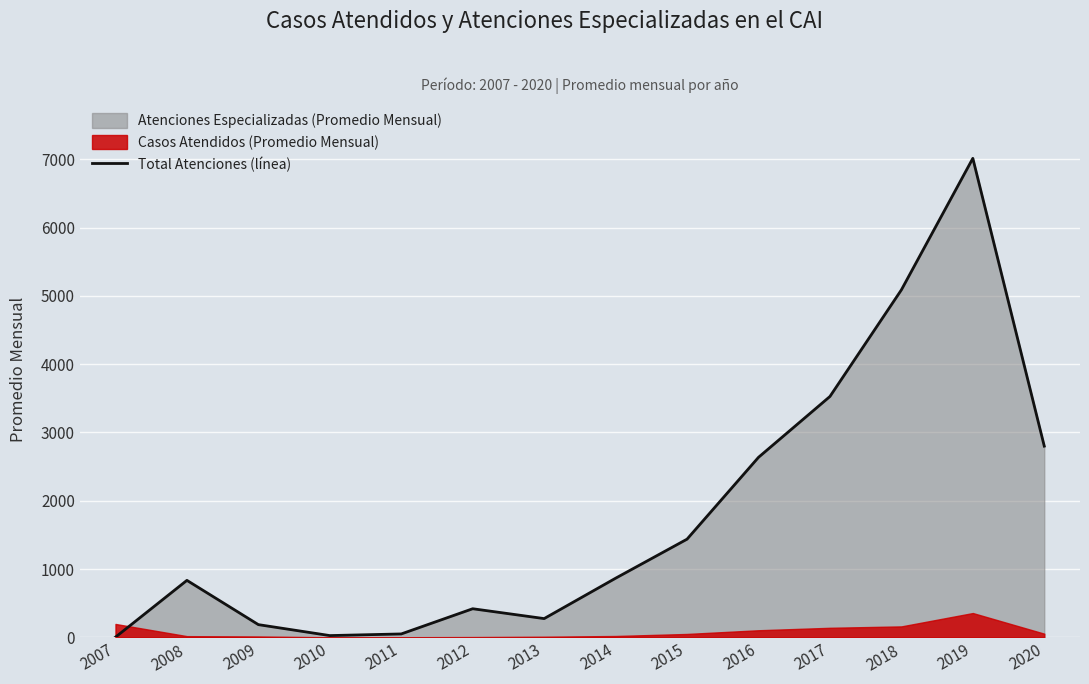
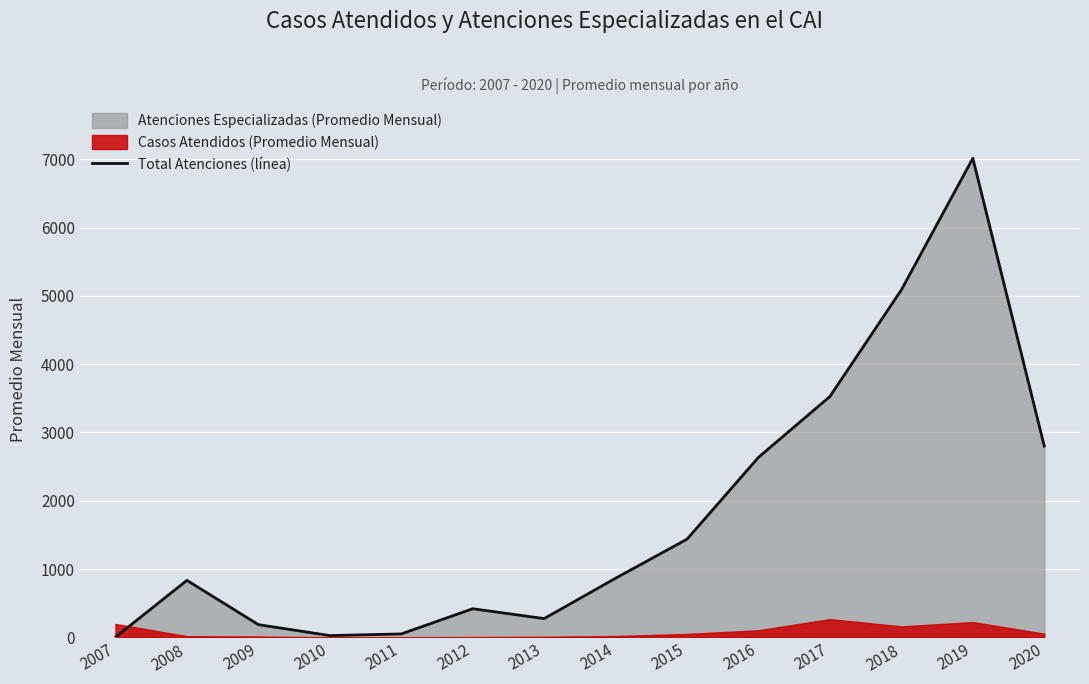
  {
    "Atenciones Especializadas (Promedio Mensual)": {
      "2007": 0,
      "2008": 800,
      "2009": 200,
      "2011": 100,
      "2012": 400,
      "2013": 300,
      "2014": 900,
      "2015": 1400,
      "2016": 2600,
      "2017": 3500,
      "2018": 5100,
      "2019": 7000,
      "2020": 2800
    },
    "Casos Atendidos (Promedio Mensual)": {
      "2007": 200,
      "2015": 100,
      "2016": 100,
-     "2017": 100,
+     "2017": 300,
      "2018": 200,
-     "2019": 400,
+     "2019": 200,
      "2020": 100
    }
  }
